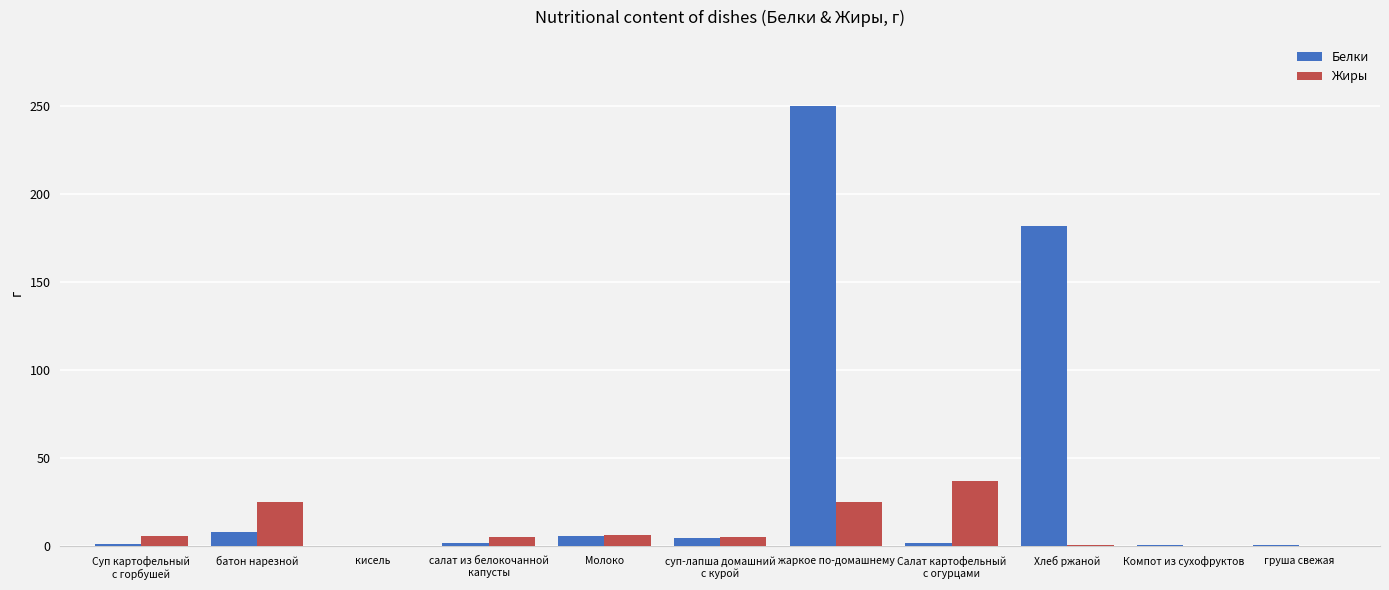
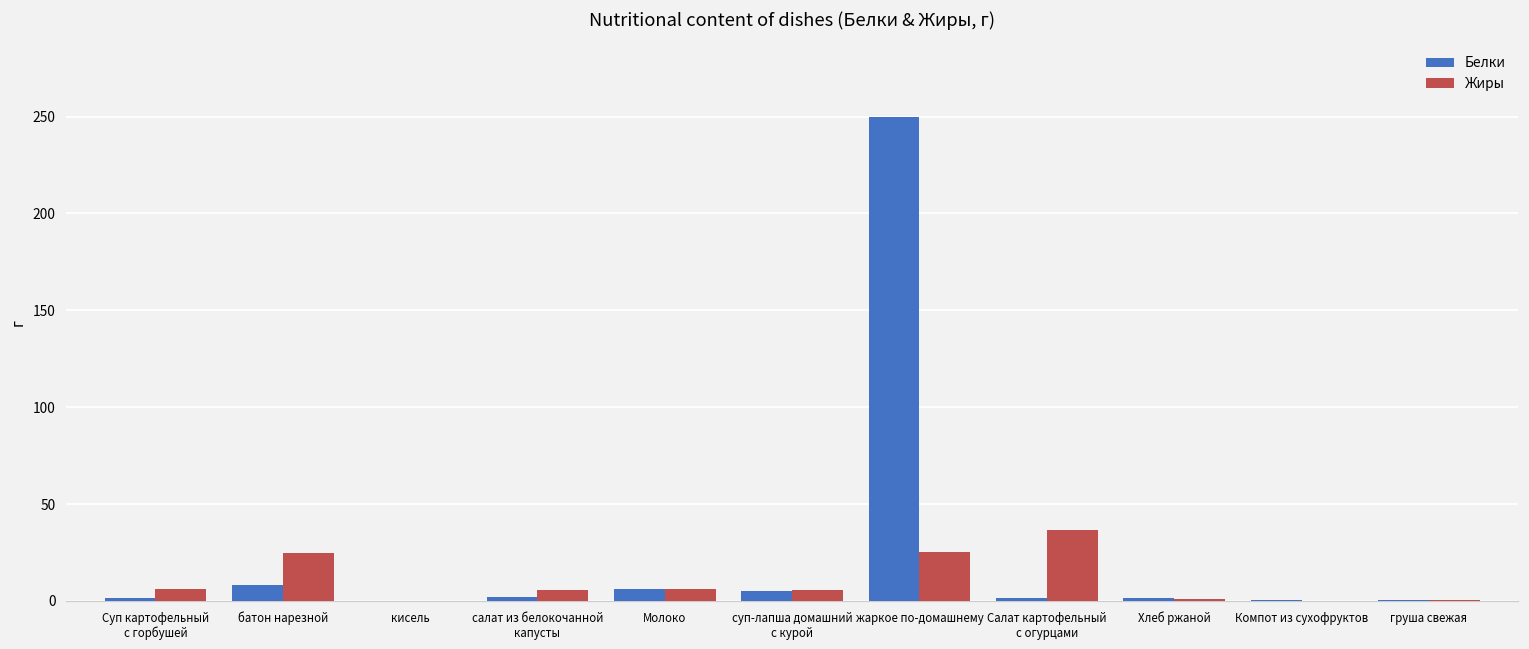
  {
    "Белки": {
      "Суп картофельный с горбушей": 2,
      "батон нарезной": 8,
      "салат из белокочанной капусты": 2,
      "Молоко": 6,
      "суп-лапша домашний с курой": 5,
      "жаркое по-домашнему": 250,
      "Салат картофельный с огурцами": 2,
-     "Хлеб ржаной": 182
+     "Хлеб ржаной": 2
    },
    "Жиры": {
      "Суп картофельный с горбушей": 6,
      "батон нарезной": 25,
      "кисель": 0,
      "салат из белокочанной капусты": 5,
      "Молоко": 6,
      "суп-лапша домашний с курой": 6,
      "жаркое по-домашнему": 25,
      "Салат картофельный с огурцами": 37,
      "Компот из сухофруктов": 0
    }
  }
